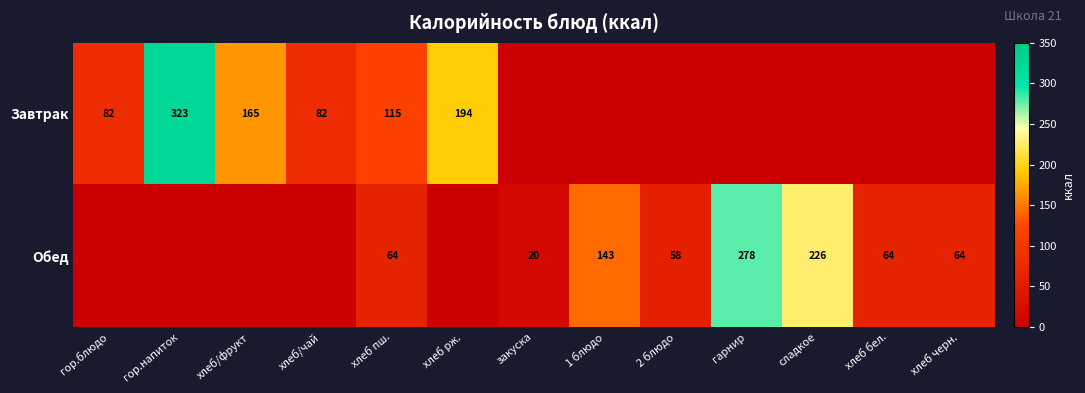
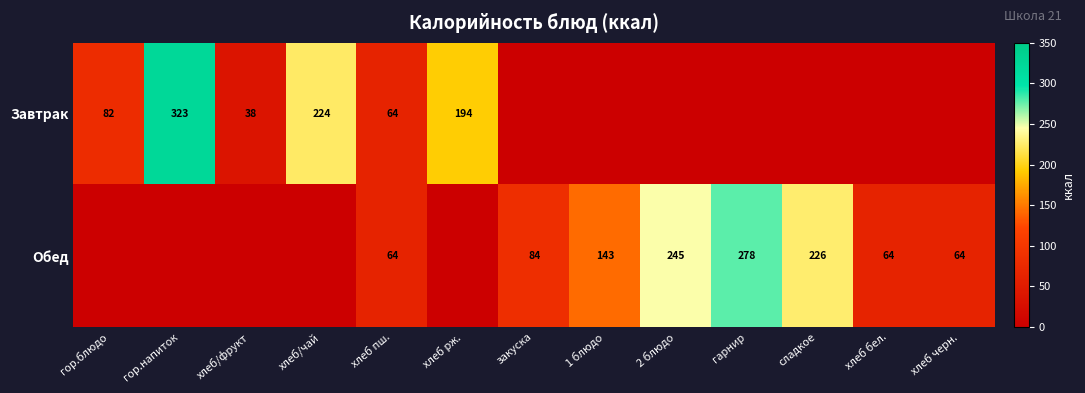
  {
    "Завтрак": {
      "гор.блюдо": 82,
      "гор.напиток": 323,
-     "хлеб/фрукт": 165,
-     "хлеб/чай": 82,
-     "хлеб пш.": 115,
+     "хлеб/фрукт": 38,
+     "хлеб/чай": 224,
+     "хлеб пш.": 64,
      "хлеб рж.": 194
    },
    "Обед": {
      "хлеб пш.": 64,
-     "закуска": 20,
+     "закуска": 84,
      "1 блюдо": 143,
-     "2 блюдо": 58,
+     "2 блюдо": 245,
      "гарнир": 278,
      "сладкое": 226,
      "хлеб бел.": 64,
      "хлеб черн.": 64
    }
  }
